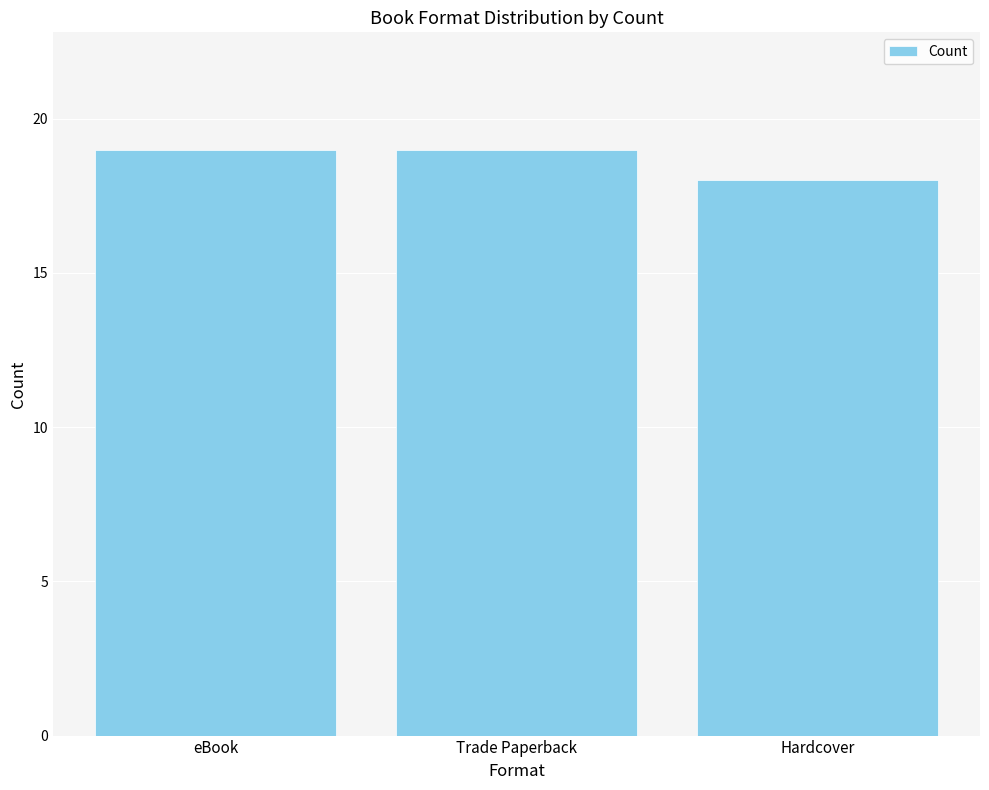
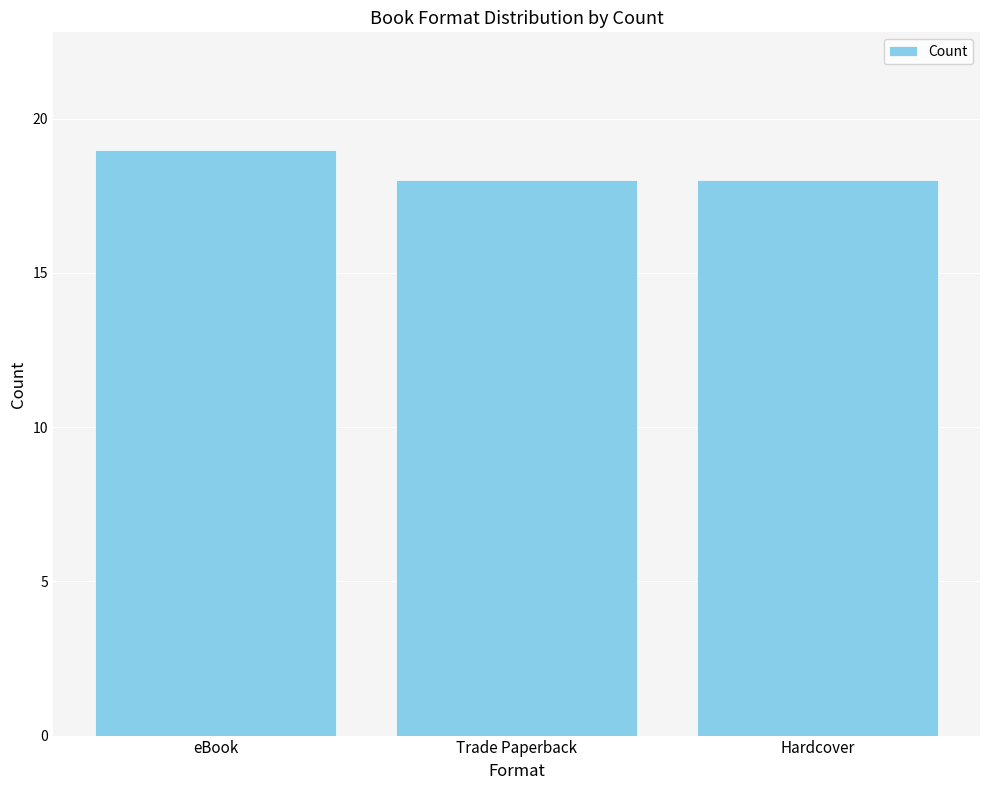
  {
    "eBook": 19,
-   "Trade Paperback": 19,
+   "Trade Paperback": 18,
    "Hardcover": 18
  }
